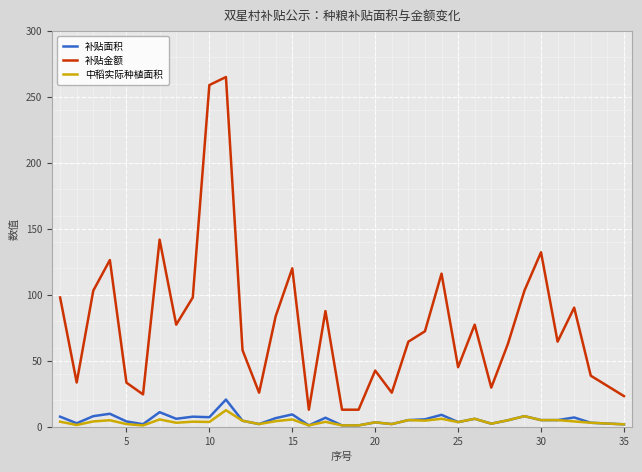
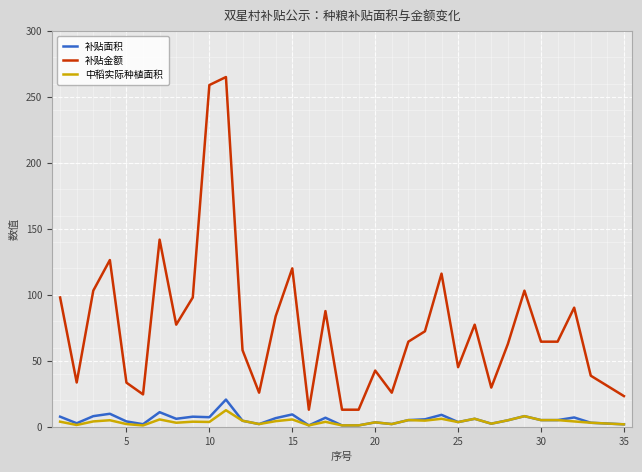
  {
    "补贴面积": {
      "5": 4,
      "10": 7,
      "15": 9
    },
    "补贴金额": {
      "5": 33,
      "10": 259,
      "15": 120,
      "20": 43,
      "25": 45,
-     "30": 132,
+     "30": 64,
      "35": 23
    },
    "中稻实际种植面积": {
      "5": 2,
      "10": 4,
      "15": 6
    }
  }
